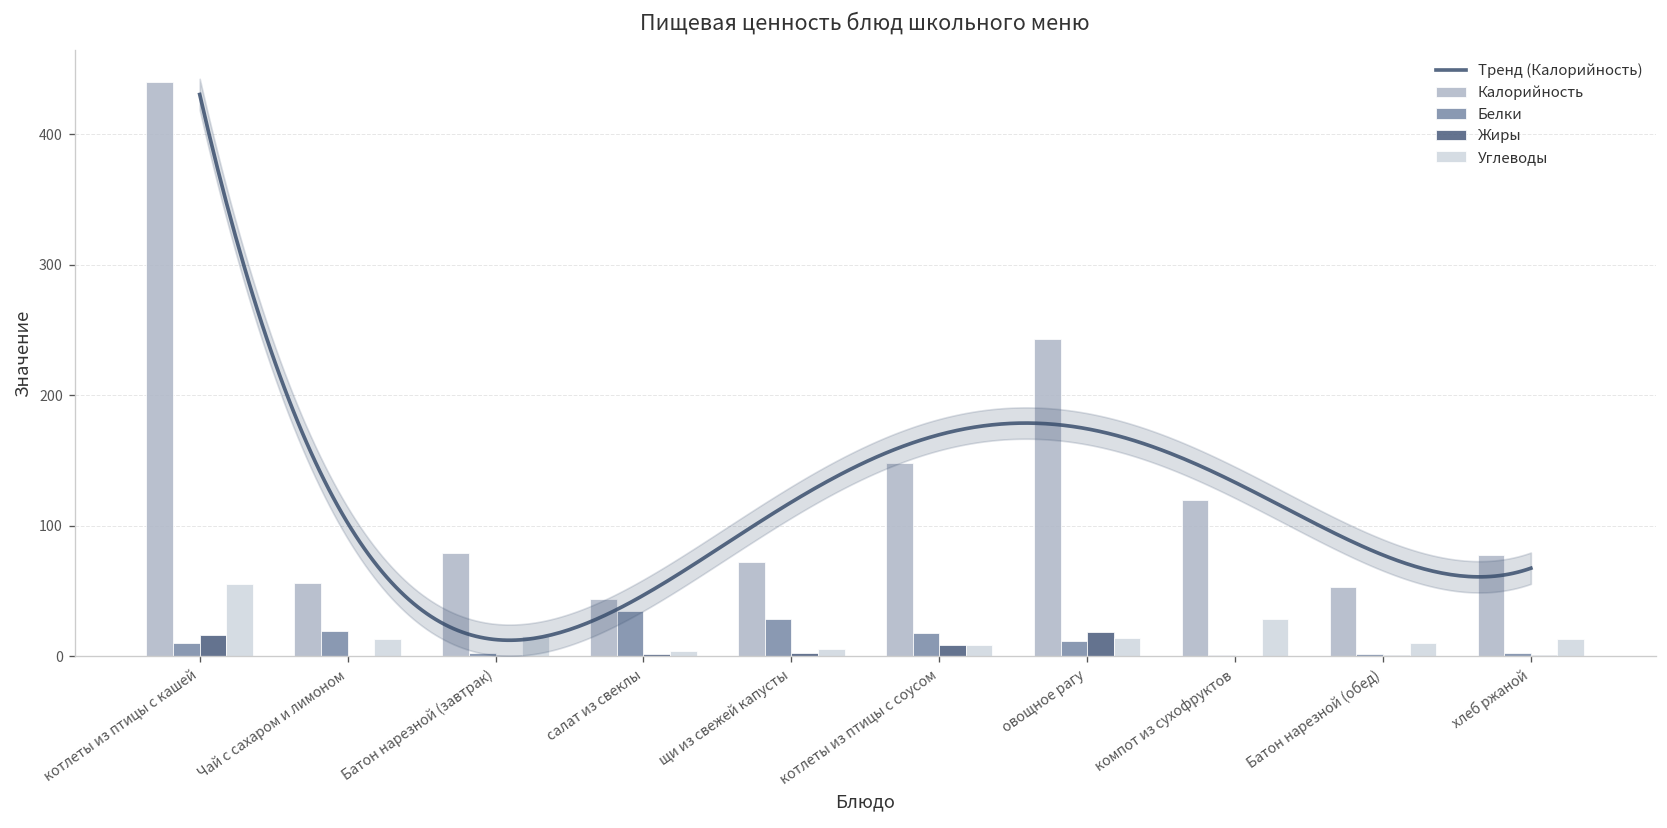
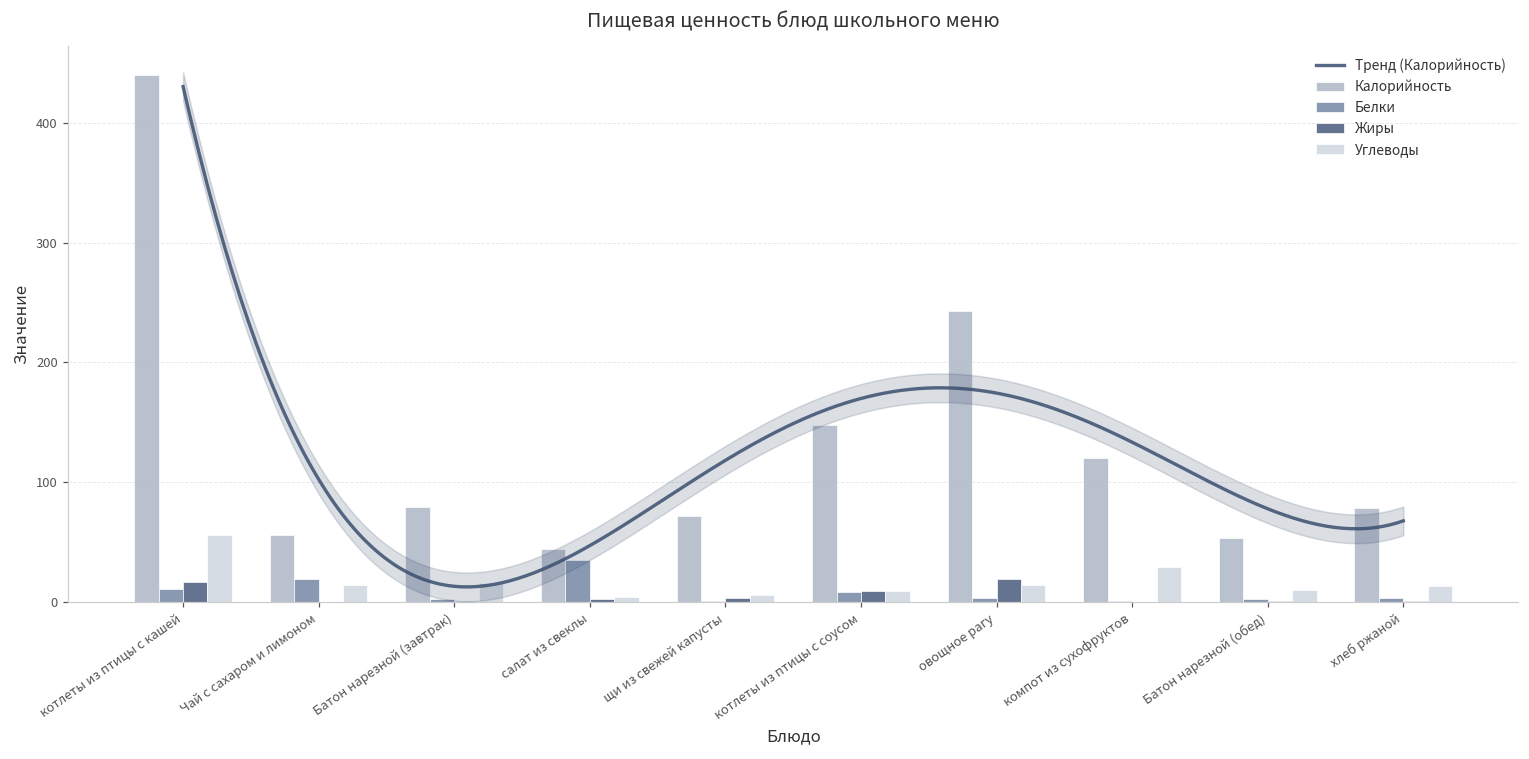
  {
    "Белки": {
      "котлеты из птицы с кашей": 10,
      "Чай с сахаром и лимоном": 19,
      "салат из свеклы": 35,
-     "щи из свежей капусты": 29,
-     "котлеты из птицы с соусом": 18,
-     "овощное рагу": 12,
+     "щи из свежей капусты": 1,
+     "котлеты из птицы с соусом": 8,
+     "овощное рагу": 3,
      "хлеб ржаной": 3
    }
  }
